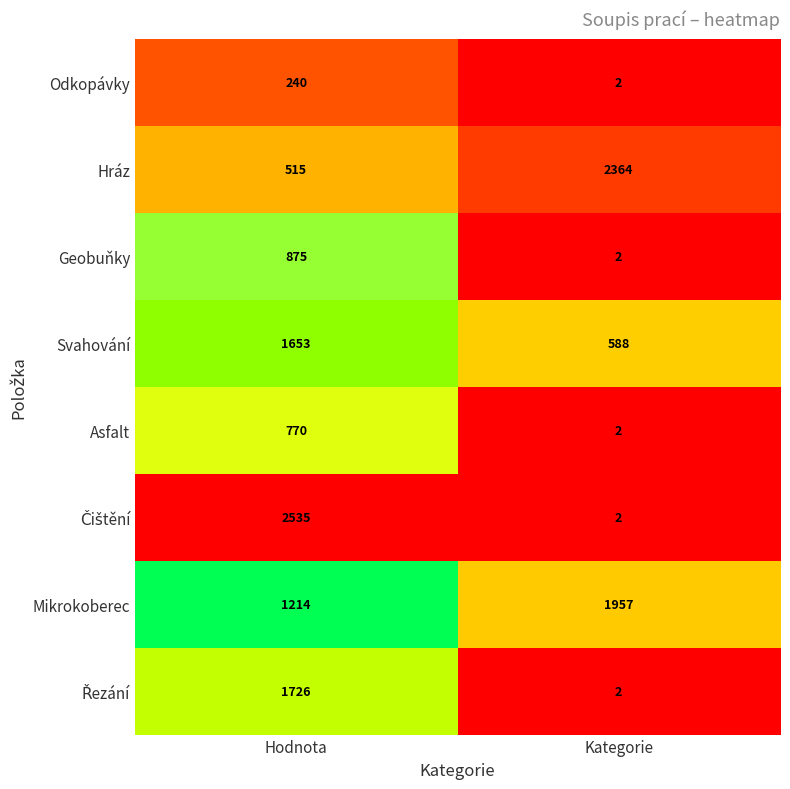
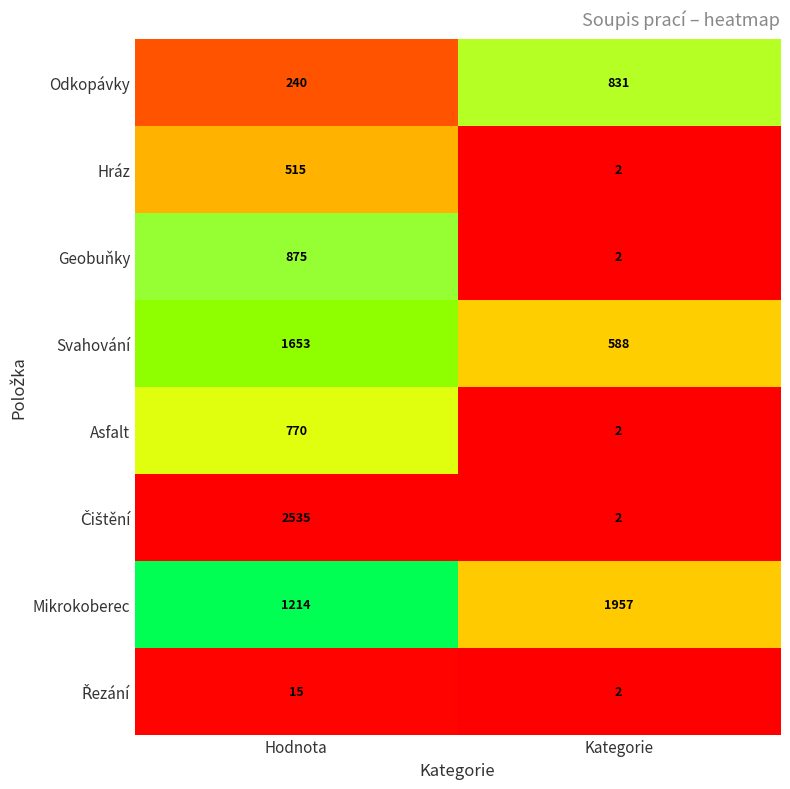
  {
    "Odkopávky": {
      "Hodnota": 240,
-     "Kategorie": 2
+     "Kategorie": 831
    },
    "Hráz": {
      "Hodnota": 515,
-     "Kategorie": 2364
+     "Kategorie": 2
    },
    "Geobuňky": {
      "Hodnota": 875,
      "Kategorie": 2
    },
    "Svahování": {
      "Hodnota": 1653,
      "Kategorie": 588
    },
    "Asfalt": {
      "Hodnota": 770,
      "Kategorie": 2
    },
    "Čištění": {
      "Hodnota": 2535,
      "Kategorie": 2
    },
    "Mikrokoberec": {
      "Hodnota": 1214,
      "Kategorie": 1957
    },
    "Řezání": {
-     "Hodnota": 1726,
+     "Hodnota": 15,
      "Kategorie": 2
    }
  }
